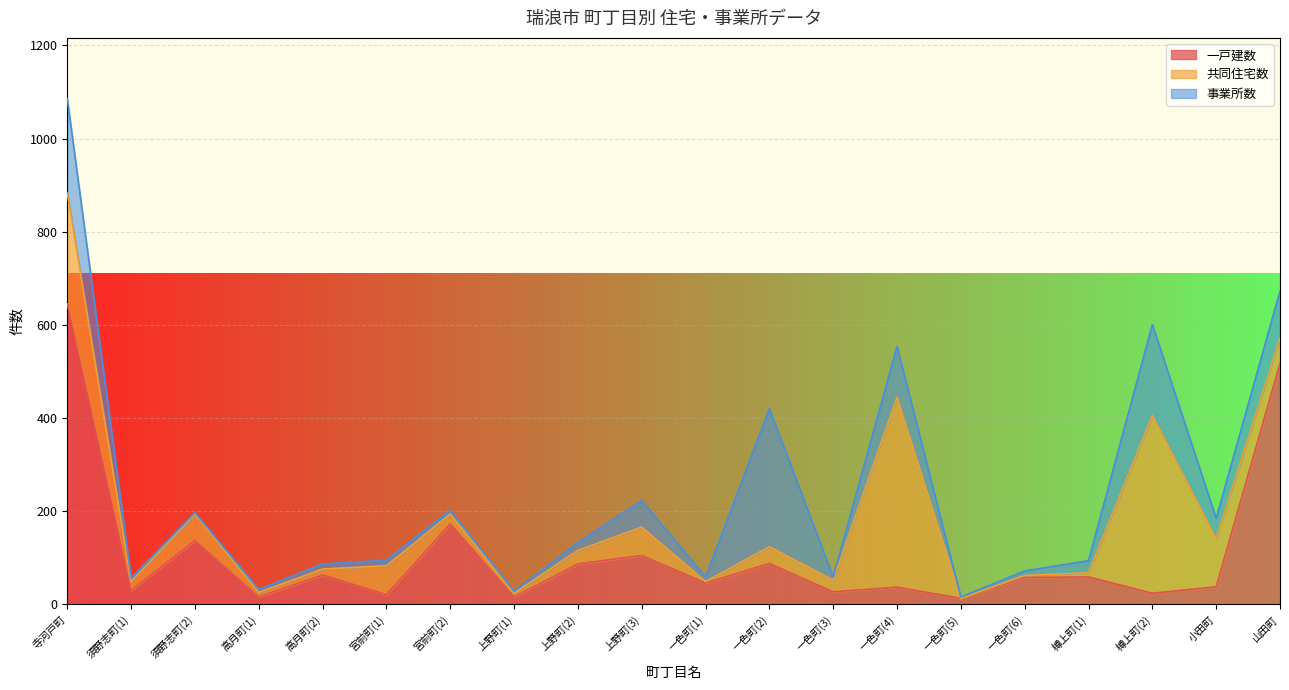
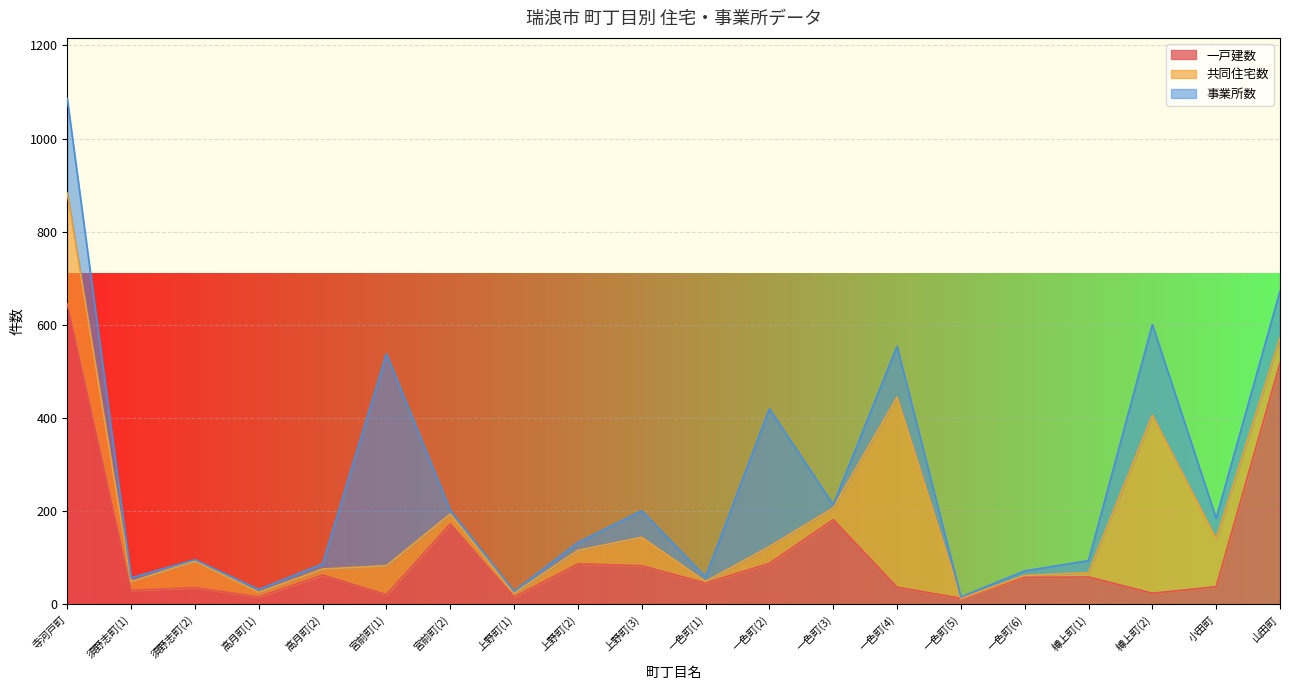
  {
    "一戸建数": {
      "寺河戸町": 650,
      "須野志町(1)": 30,
-     "須野志町(2)": 140,
+     "須野志町(2)": 40,
      "高月町(1)": 20,
      "高月町(2)": 60,
      "宮前町(1)": 20,
      "宮前町(2)": 170,
      "上野町(1)": 20,
      "上野町(2)": 90,
-     "上野町(3)": 110,
+     "上野町(3)": 80,
      "一色町(2)": 90,
-     "一色町(3)": 30,
+     "一色町(3)": 180,
      "一色町(4)": 40,
      "樽上町(1)": 60,
      "樽上町(2)": 20,
      "小田町": 40,
      "山田町": 520
    },
    "共同住宅数": {
      "寺河戸町": 240,
      "須野志町(1)": 20,
      "高月町(1)": 10,
      "高月町(2)": 10,
      "宮前町(1)": 60,
      "宮前町(2)": 20,
      "上野町(2)": 30,
      "上野町(3)": 60,
      "一色町(2)": 40,
      "一色町(3)": 30,
      "一色町(4)": 410,
      "樽上町(1)": 10,
      "樽上町(2)": 380,
      "小田町": 100,
      "山田町": 50
    },
    "事業所数": {
      "寺河戸町": 200,
      "須野志町(1)": 10,
      "高月町(1)": 10,
      "高月町(2)": 10,
-     "宮前町(1)": 10,
+     "宮前町(1)": 460,
      "宮前町(2)": 10,
      "上野町(2)": 20,
      "上野町(3)": 60,
      "一色町(1)": 10,
      "一色町(2)": 300,
      "一色町(3)": 10,
      "一色町(4)": 110,
      "一色町(6)": 10,
      "樽上町(1)": 30,
      "樽上町(2)": 200,
      "小田町": 40,
      "山田町": 100
    }
  }
